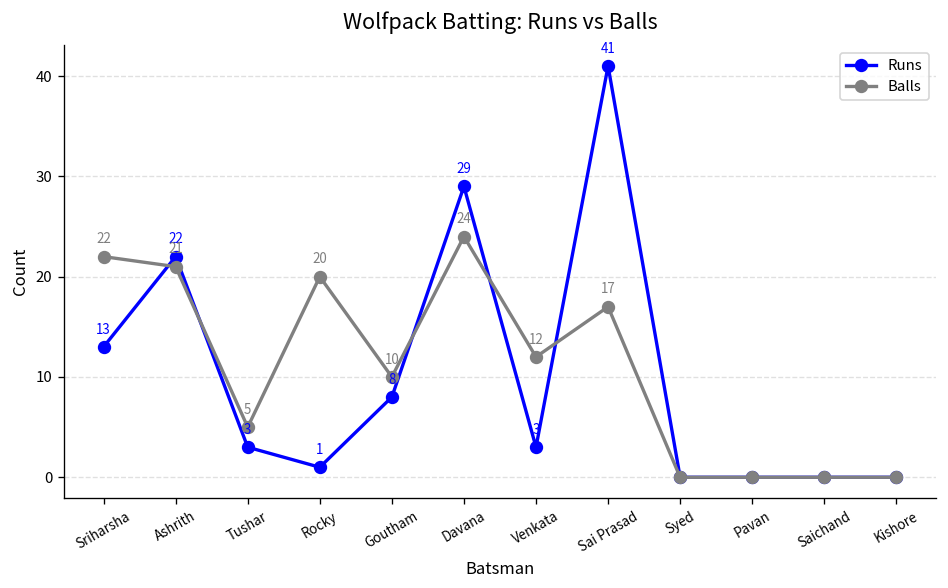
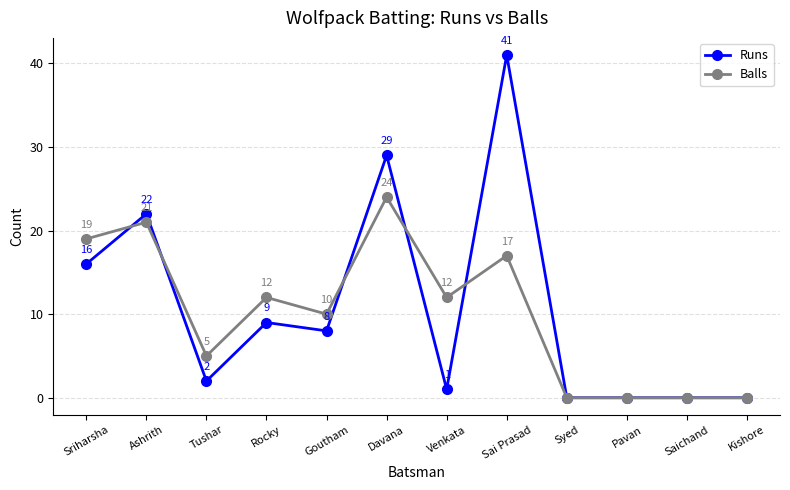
  {
    "Runs": {
-     "Sriharsha": 13,
-     "Tushar": 3,
-     "Rocky": 1,
+     "Sriharsha": 16,
+     "Tushar": 2,
+     "Rocky": 9,
      "Davana": 29,
-     "Venkata": 3,
+     "Venkata": 1,
      "Sai Prasad": 41
    },
    "Balls": {
-     "Sriharsha": 22,
+     "Sriharsha": 19,
      "Tushar": 5,
-     "Rocky": 20,
+     "Rocky": 12,
      "Goutham": 10,
      "Davana": 24,
      "Venkata": 12,
      "Sai Prasad": 17
    }
  }
